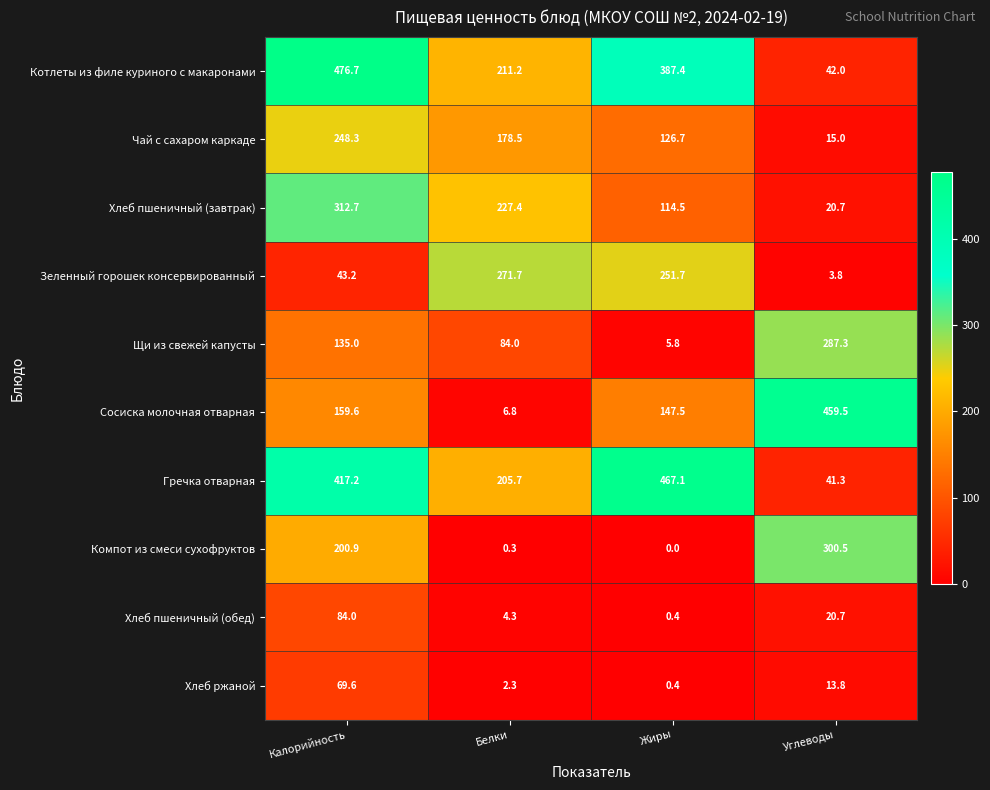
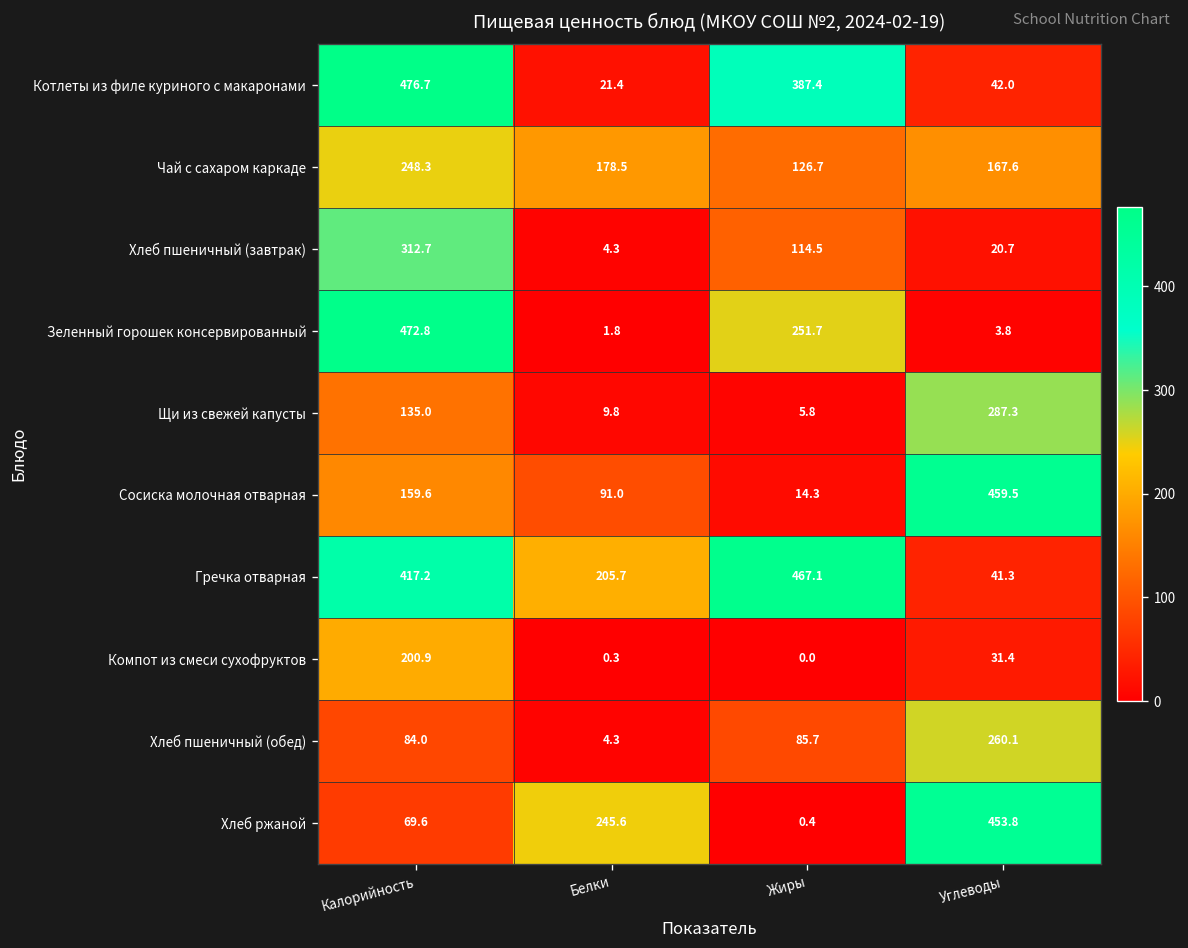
  {
    "Котлеты из филе куриного с макаронами": {
      "Калорийность": 476.7,
-     "Белки": 211.2,
+     "Белки": 21.4,
      "Жиры": 387.4,
      "Углеводы": 42.0
    },
    "Чай с сахаром каркаде": {
      "Калорийность": 248.3,
      "Белки": 178.5,
      "Жиры": 126.7,
-     "Углеводы": 15.0
+     "Углеводы": 167.6
    },
    "Хлеб пшеничный (завтрак)": {
      "Калорийность": 312.7,
-     "Белки": 227.4,
+     "Белки": 4.3,
      "Жиры": 114.5,
      "Углеводы": 20.7
    },
    "Зеленный горошек консервированный": {
-     "Калорийность": 43.2,
-     "Белки": 271.7,
+     "Калорийность": 472.8,
+     "Белки": 1.8,
      "Жиры": 251.7,
      "Углеводы": 3.8
    },
    "Щи из свежей капусты": {
      "Калорийность": 135.0,
-     "Белки": 84.0,
+     "Белки": 9.8,
      "Жиры": 5.8,
      "Углеводы": 287.3
    },
    "Сосиска молочная отварная": {
      "Калорийность": 159.6,
-     "Белки": 6.8,
-     "Жиры": 147.5,
+     "Белки": 91.0,
+     "Жиры": 14.3,
      "Углеводы": 459.5
    },
    "Гречка отварная": {
      "Калорийность": 417.2,
      "Белки": 205.7,
      "Жиры": 467.1,
      "Углеводы": 41.3
    },
    "Компот из смеси сухофруктов": {
      "Калорийность": 200.9,
      "Белки": 0.3,
      "Жиры": 0.0,
-     "Углеводы": 300.5
+     "Углеводы": 31.4
    },
    "Хлеб пшеничный (обед)": {
      "Калорийность": 84.0,
      "Белки": 4.3,
-     "Жиры": 0.4,
-     "Углеводы": 20.7
+     "Жиры": 85.7,
+     "Углеводы": 260.1
    },
    "Хлеб ржаной": {
      "Калорийность": 69.6,
-     "Белки": 2.3,
+     "Белки": 245.6,
      "Жиры": 0.4,
-     "Углеводы": 13.8
+     "Углеводы": 453.8
    }
  }
